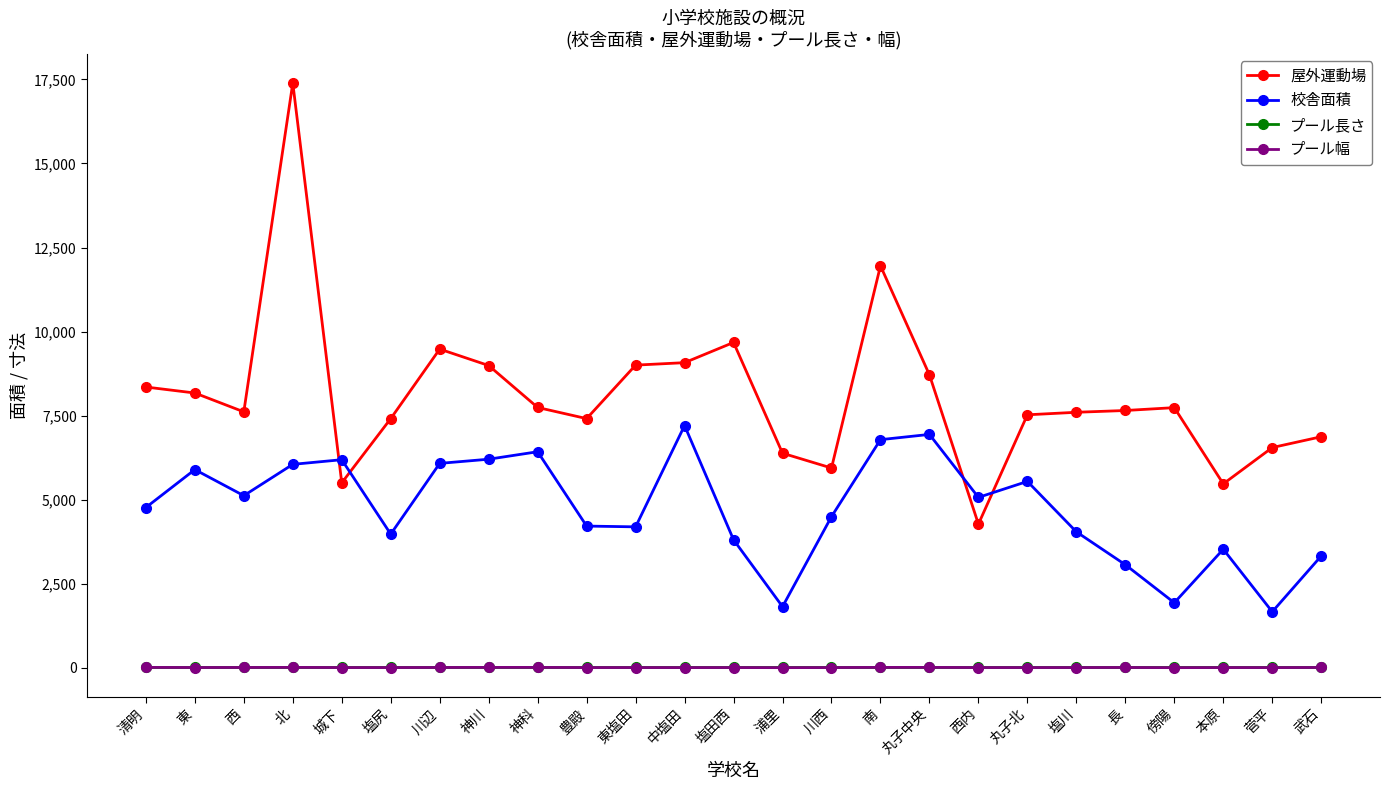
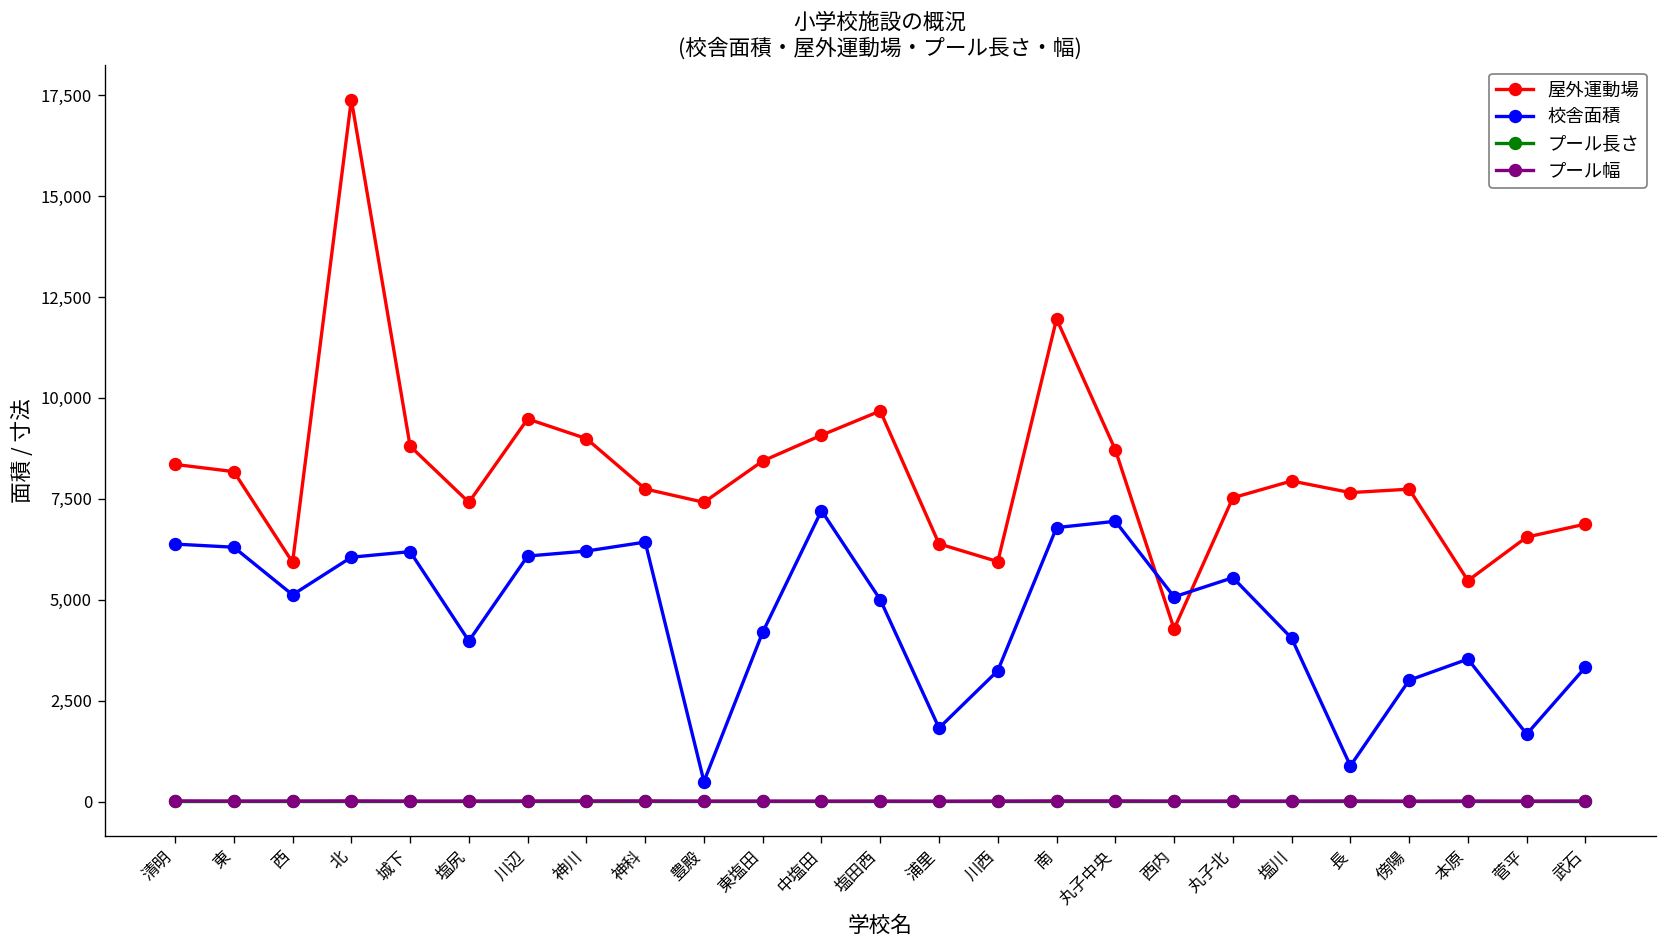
  {
    "屋外運動場": {
      "清明": "8,400",
      "東": "8,200",
-     "西": "7,600",
+     "西": "5,900",
      "北": "17,400",
-     "城下": "5,500",
+     "城下": "8,800",
      "塩尻": "7,400",
      "川辺": "9,500",
      "神川": "9,000",
      "神科": "7,700",
      "豊殿": "7,400",
-     "東塩田": "9,000",
+     "東塩田": "8,400",
      "中塩田": "9,100",
      "塩田西": "9,700",
      "浦里": "6,400",
      "川西": "5,900",
      "南": "12,000",
      "丸子中央": "8,700",
      "西内": "4,300",
      "丸子北": "7,500",
-     "塩川": "7,600",
+     "塩川": "7,900",
      "長": "7,700",
      "傍陽": "7,700",
      "本原": "5,500",
      "菅平": "6,600",
      "武石": "6,900"
    },
    "校舎面積": {
-     "清明": "4,800",
-     "東": "5,900",
+     "清明": "6,400",
+     "東": "6,300",
      "西": "5,100",
      "北": "6,100",
      "城下": "6,200",
      "塩尻": "4,000",
      "川辺": "6,100",
      "神川": "6,200",
      "神科": "6,400",
-     "豊殿": "4,200",
+     "豊殿": "500",
      "東塩田": "4,200",
      "中塩田": "7,200",
-     "塩田西": "3,800",
+     "塩田西": "5,000",
      "浦里": "1,800",
-     "川西": "4,500",
+     "川西": "3,200",
      "南": "6,800",
      "丸子中央": "6,900",
      "西内": "5,100",
      "丸子北": "5,500",
      "塩川": "4,000",
-     "長": "3,100",
-     "傍陽": "1,900",
+     "長": "900",
+     "傍陽": "3,000",
      "本原": "3,500",
      "菅平": "1,700",
      "武石": "3,300"
    }
  }
